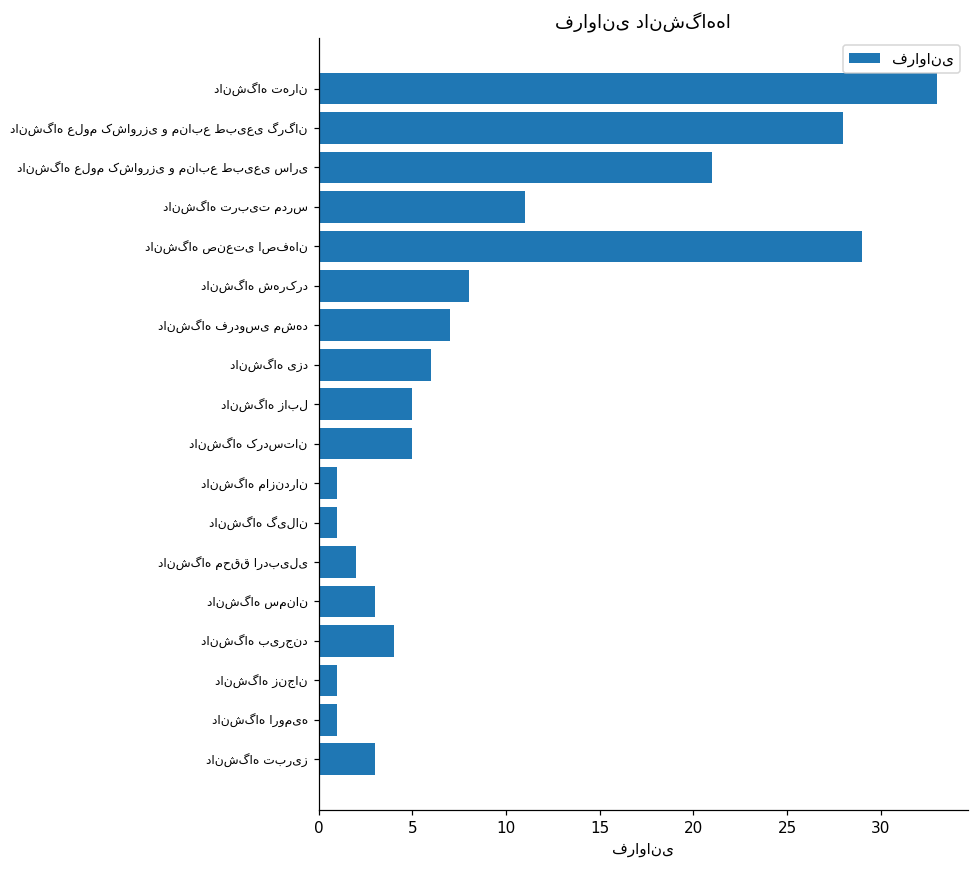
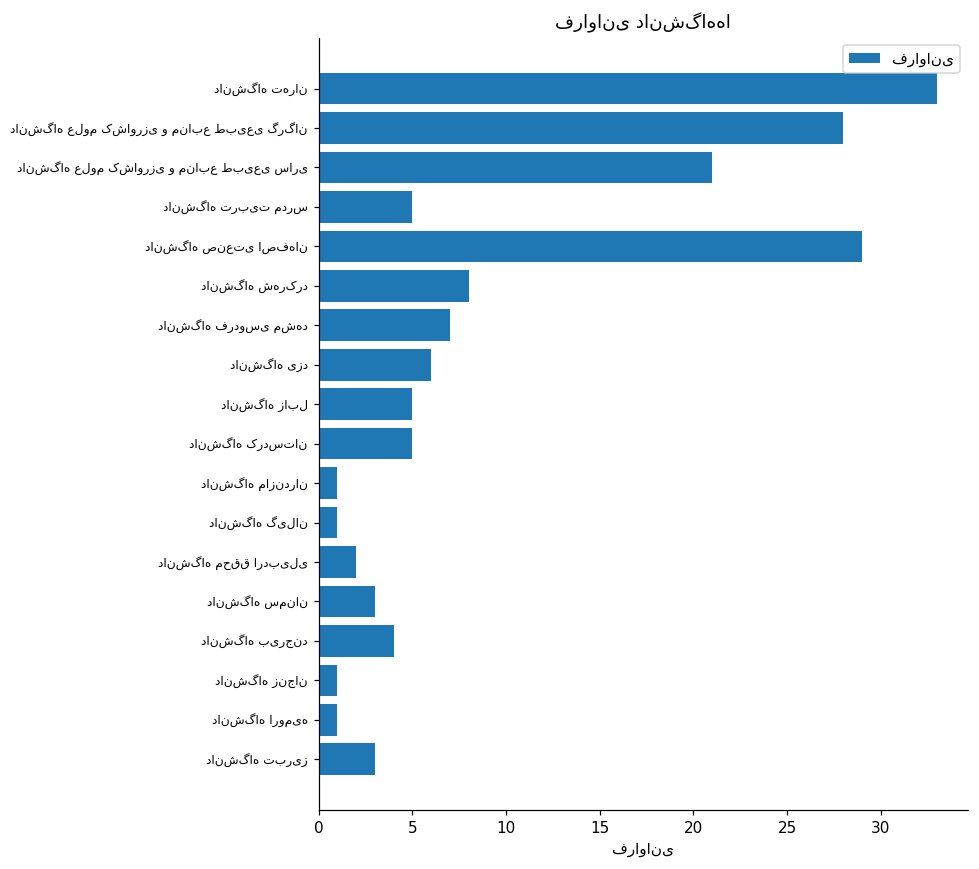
  {
    "دانشگاه تهران": 33,
    "دانشگاه علوم کشاورزی و منابع طبیعی گرگان": 28,
    "دانشگاه علوم کشاورزی و منابع طبیعی ساری": 21,
-   "دانشگاه تربیت مدرس": 11,
+   "دانشگاه تربیت مدرس": 5,
    "دانشگاه صنعتی اصفهان": 29,
    "دانشگاه شهرکرد": 8,
    "دانشگاه فردوسی مشهد": 7,
    "دانشگاه یزد": 6,
    "دانشگاه زابل": 5,
    "دانشگاه کردستان": 5,
    "دانشگاه مازندران": 1,
    "دانشگاه گیلان": 1,
    "دانشگاه محقق اردبیلی": 2,
    "دانشگاه سمنان": 3,
    "دانشگاه بیرجند": 4,
    "دانشگاه زنجان": 1,
    "دانشگاه ارومیه": 1,
    "دانشگاه تبریز": 3
  }
